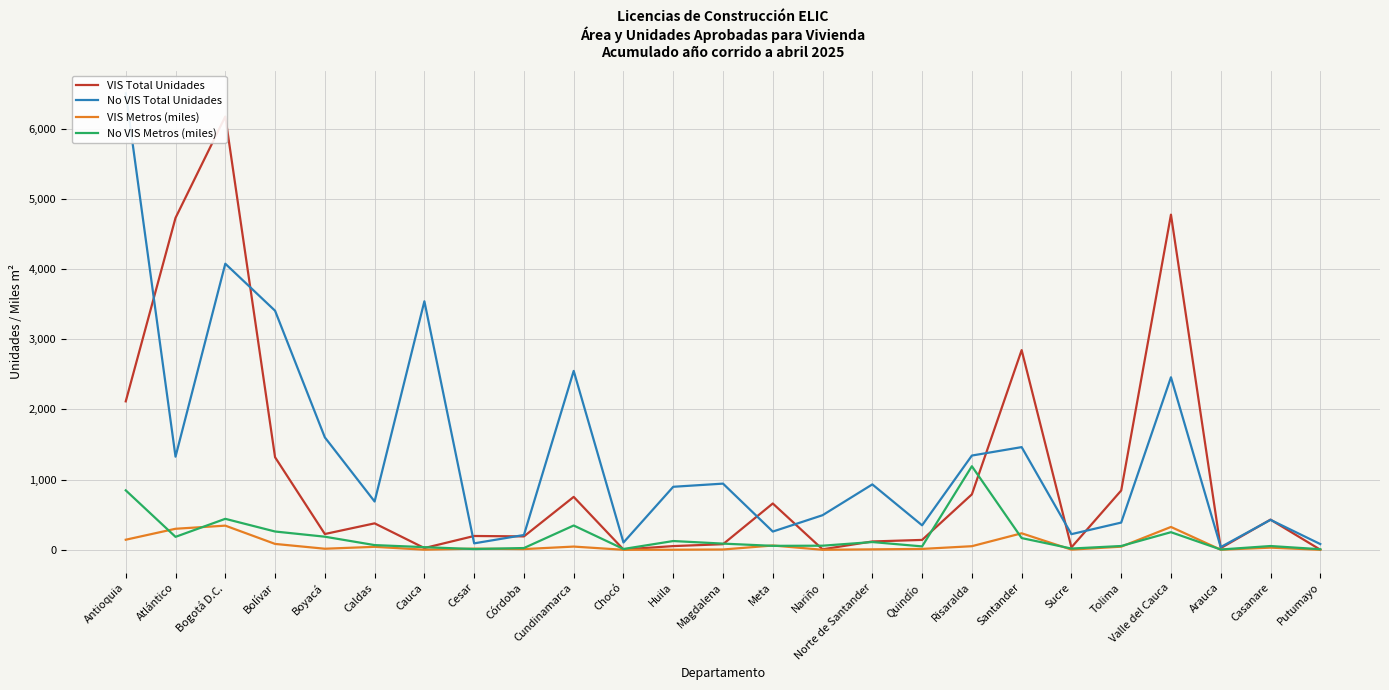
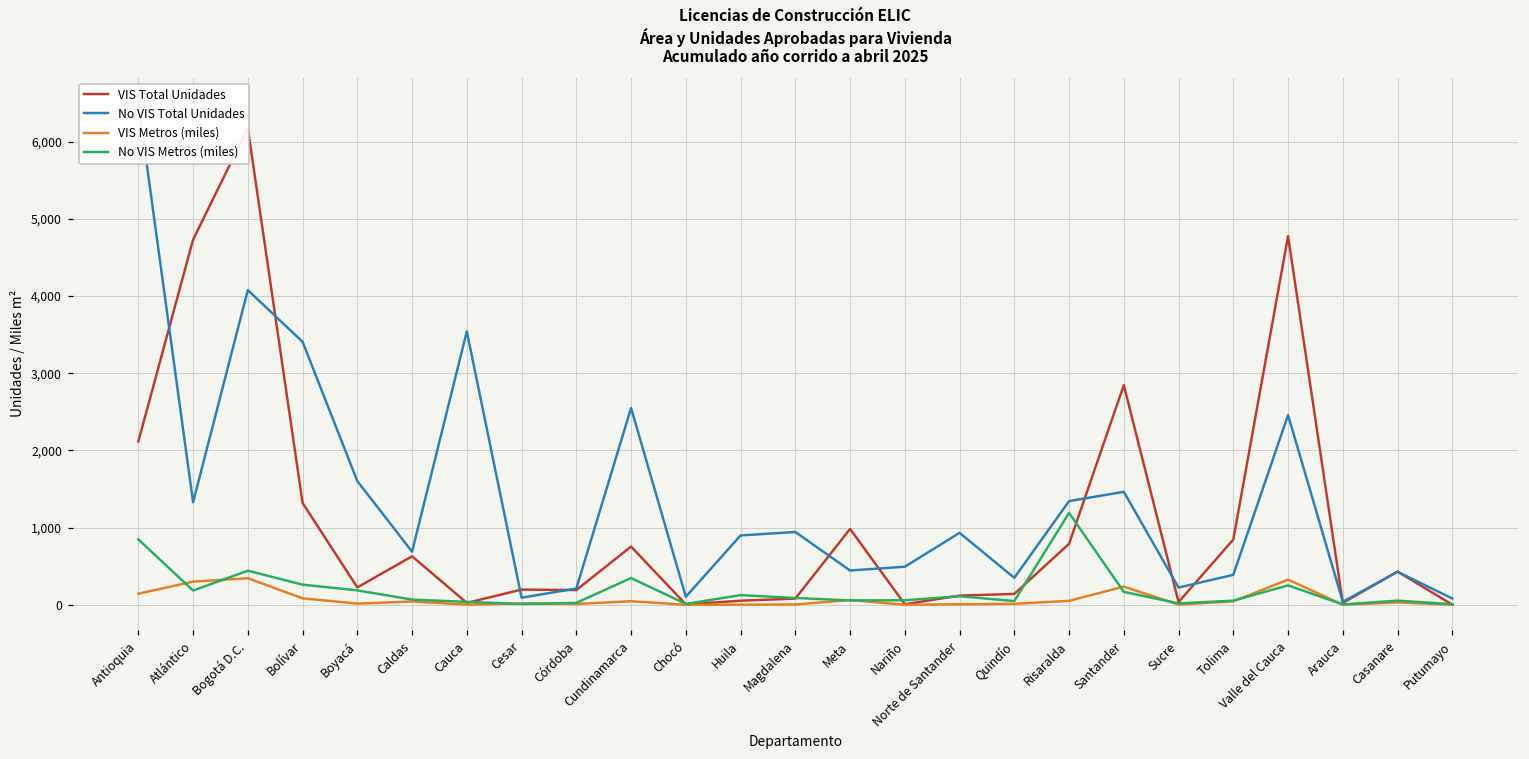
  {
    "VIS Total Unidades": {
      "Antioquia": "2,100",
      "Atlántico": "4,700",
      "Bolívar": "1,300",
      "Boyacá": "200",
-     "Caldas": "400",
+     "Caldas": "600",
      "Cesar": "200",
      "Cundinamarca": "800",
      "Huila": "100",
-     "Meta": "700",
+     "Meta": "1,000",
      "Quindío": "100",
      "Risaralda": "800",
      "Santander": "2,800",
      "Tolima": "800",
      "Valle del Cauca": "4,800"
    },
    "No VIS Total Unidades": {
      "Atlántico": "1,300",
      "Bogotá D.C.": "4,100",
      "Bolívar": "3,400",
      "Boyacá": "1,600",
      "Caldas": "700",
      "Cauca": "3,500",
      "Cesar": "100",
      "Cundinamarca": "2,500",
      "Chocó": "100",
      "Huila": "900",
      "Magdalena": "900",
-     "Meta": "300",
+     "Meta": "400",
      "Nariño": "500",
      "Norte de Santander": "900",
      "Quindío": "300",
      "Risaralda": "1,300",
      "Santander": "1,500",
      "Sucre": "200",
      "Tolima": "400",
      "Valle del Cauca": "2,500",
      "Putumayo": "100"
    },
    "VIS Metros (miles)": {
      "Antioquia": "100",
      "Atlántico": "300",
      "Bogotá D.C.": "300",
      "Bolívar": "100",
      "Boyacá": "0",
      "Cundinamarca": "0",
      "Huila": "0",
      "Magdalena": "0",
      "Norte de Santander": "0",
      "Risaralda": "100",
      "Santander": "200",
      "Valle del Cauca": "300"
    },
    "No VIS Metros (miles)": {
      "Antioquia": "800",
      "Atlántico": "200",
      "Bogotá D.C.": "400",
      "Bolívar": "300",
      "Boyacá": "200",
      "Cundinamarca": "300",
      "Huila": "100",
      "Nariño": "100",
      "Risaralda": "1,200",
      "Santander": "200",
      "Valle del Cauca": "300"
    }
  }
